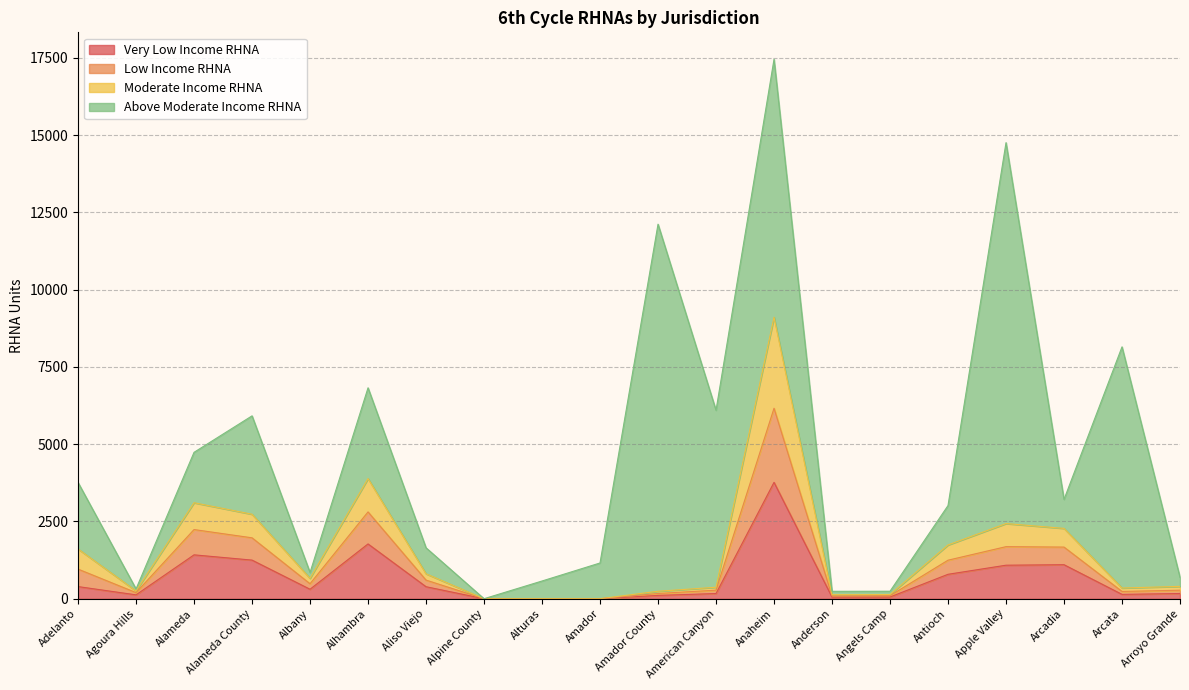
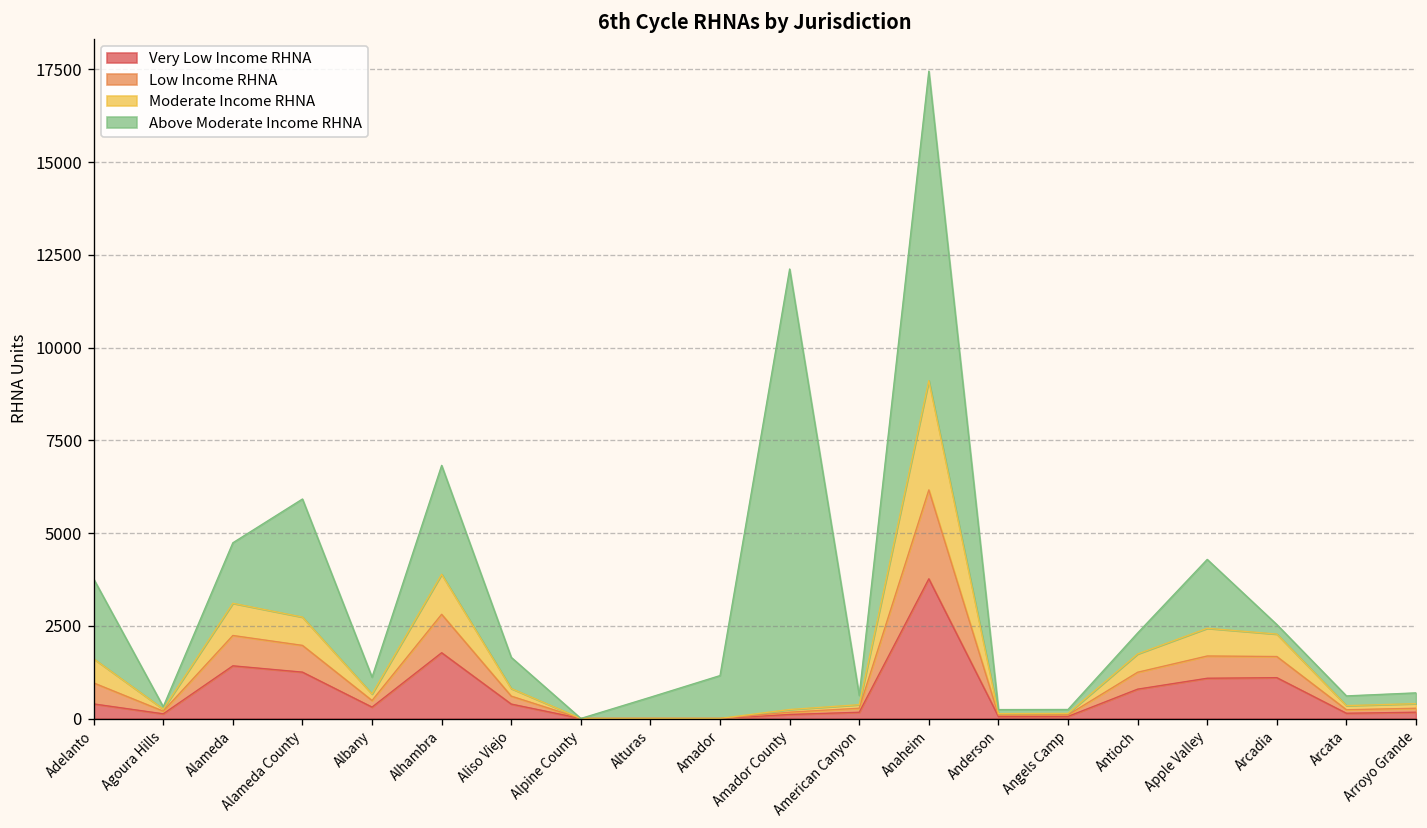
  {
    "Above Moderate Income RHNA": {
      "Adelanto": 2200,
      "Alameda": 1600,
      "Alameda County": 3200,
-     "Albany": 200,
+     "Albany": 500,
      "Alhambra": 2900,
      "Aliso Viejo": 800,
      "Alturas": 600,
      "Amador": 1200,
      "Amador County": 11900,
-     "American Canyon": 5700,
+     "American Canyon": 200,
      "Anaheim": 8300,
      "Anderson": 100,
      "Angels Camp": 100,
-     "Antioch": 1300,
-     "Apple Valley": 12300,
-     "Arcadia": 900,
-     "Arcata": 7800,
+     "Antioch": 600,
+     "Apple Valley": 1900,
+     "Arcadia": 300,
+     "Arcata": 300,
      "Arroyo Grande": 300
    }
  }
